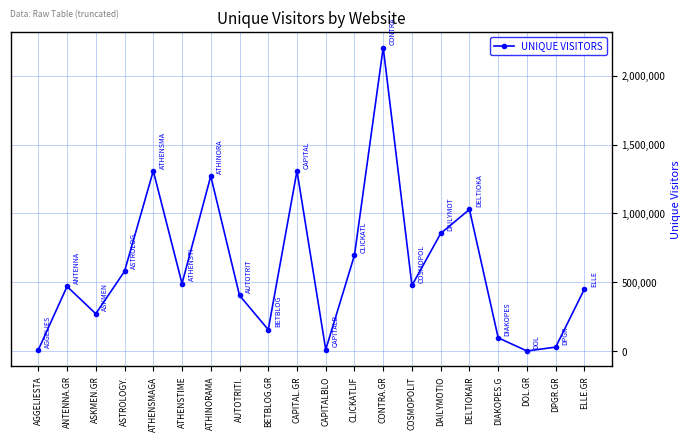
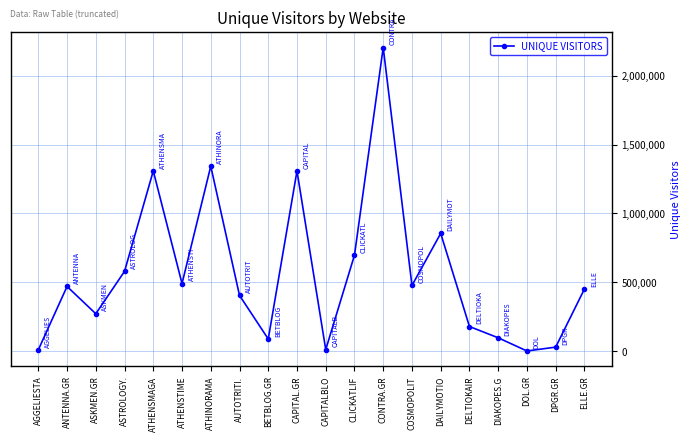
  {
    "AGGELIESTA": "10,000",
    "ANTENNA.GR": "470,000",
    "ASKMEN.GR": "270,000",
    "ASTROLOGY.": "580,000",
    "ATHENSMAGA": "1,310,000",
    "ATHENSTIME": "490,000",
-   "ATHINORAMA": "1,270,000",
+   "ATHINORAMA": "1,340,000",
    "AUTOTRITI.": "400,000",
-   "BETBLOG.GR": "160,000",
+   "BETBLOG.GR": "90,000",
    "CAPITAL.GR": "1,310,000",
    "CAPITALBLO": "10,000",
    "CLICKATLIF": "700,000",
    "CONTRA.GR": "2,200,000",
    "COSMOPOLIT": "480,000",
    "DAILYMOTIO": "850,000",
-   "DELTIOKAIR": "1,030,000",
+   "DELTIOKAIR": "180,000",
    "DIAKOPES.G": "100,000",
    "DOL.GR": "0",
    "DPGR.GR": "30,000",
    "ELLE.GR": "450,000"
  }
